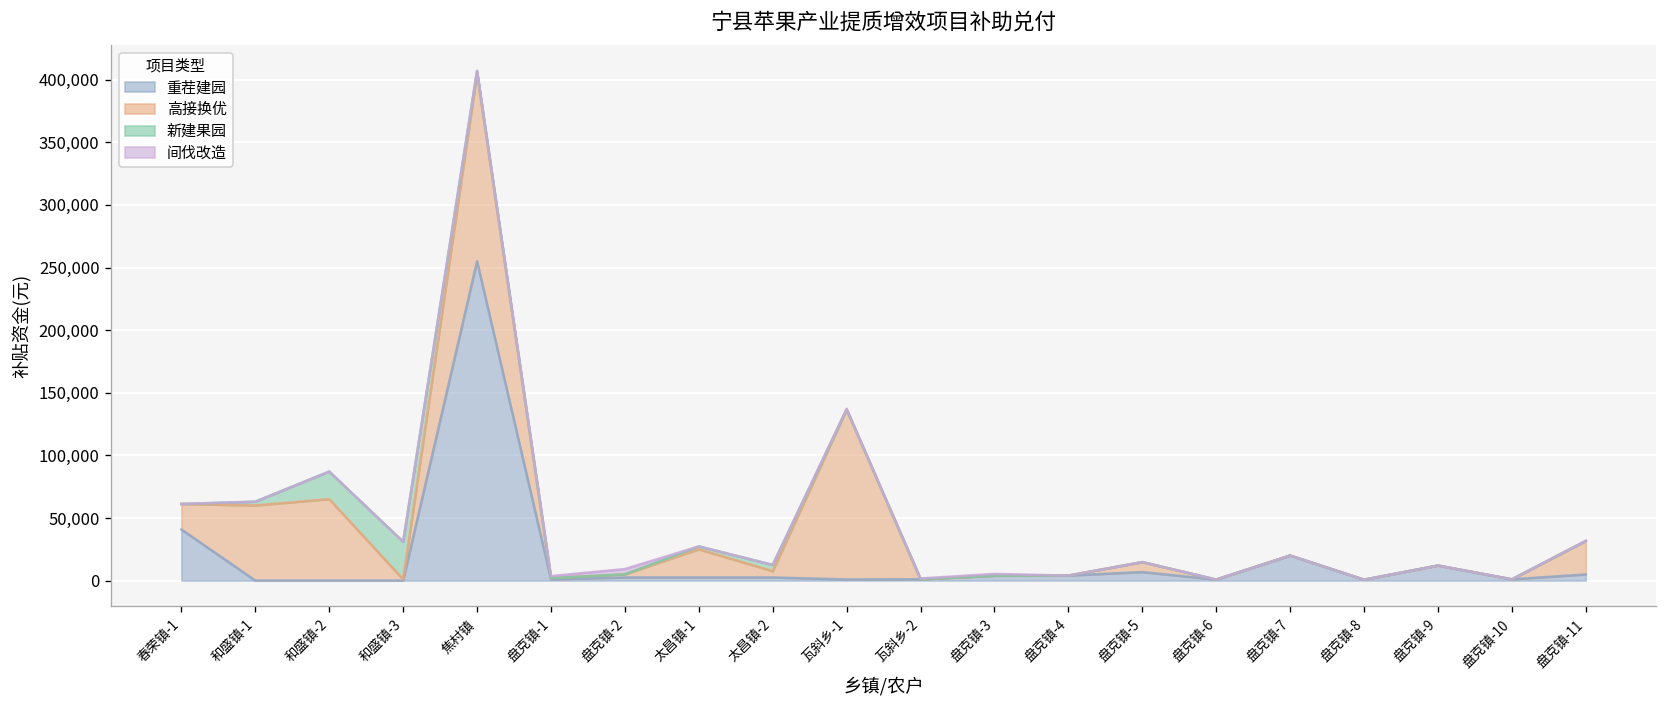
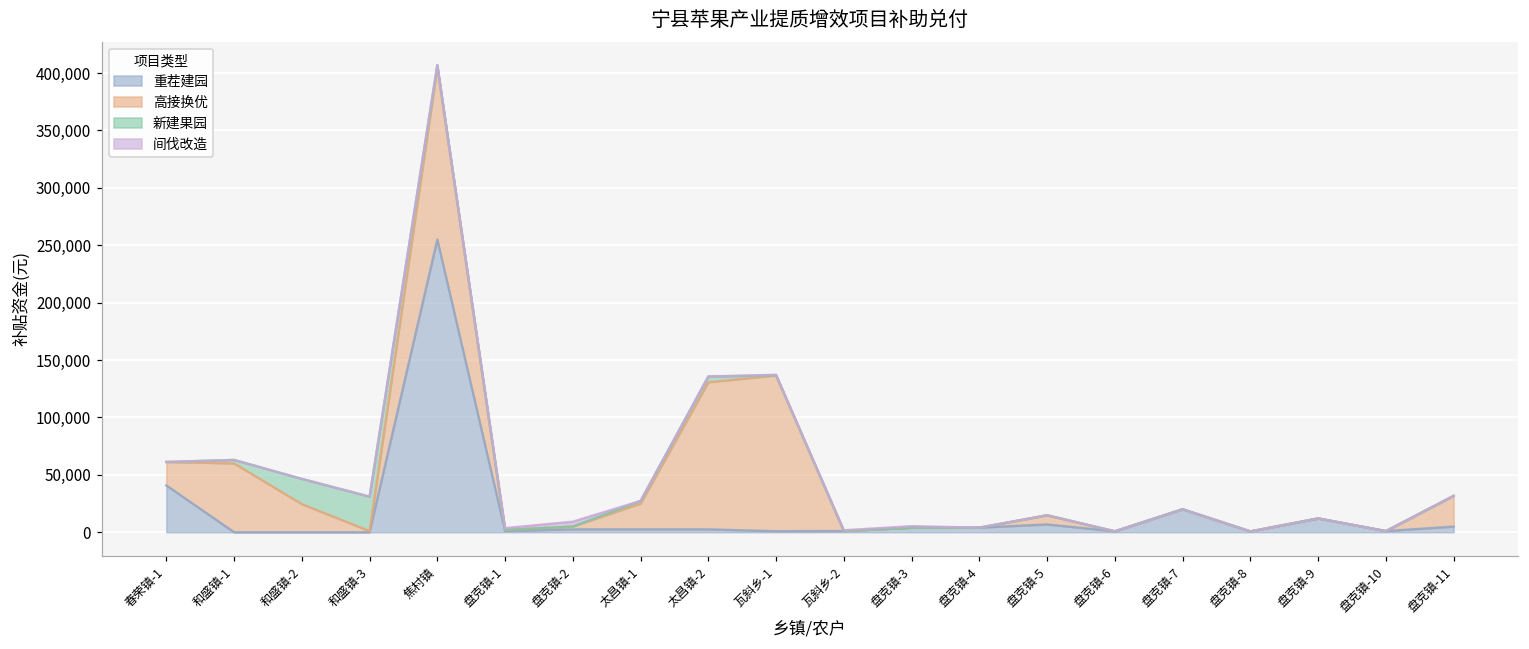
  {
    "高接换优": {
      "和盛镇-1": "60,000",
-     "和盛镇-2": "65,000",
-     "太昌镇-2": "5,000"
+     "和盛镇-2": "25,000",
+     "太昌镇-2": "128,000"
    }
  }
